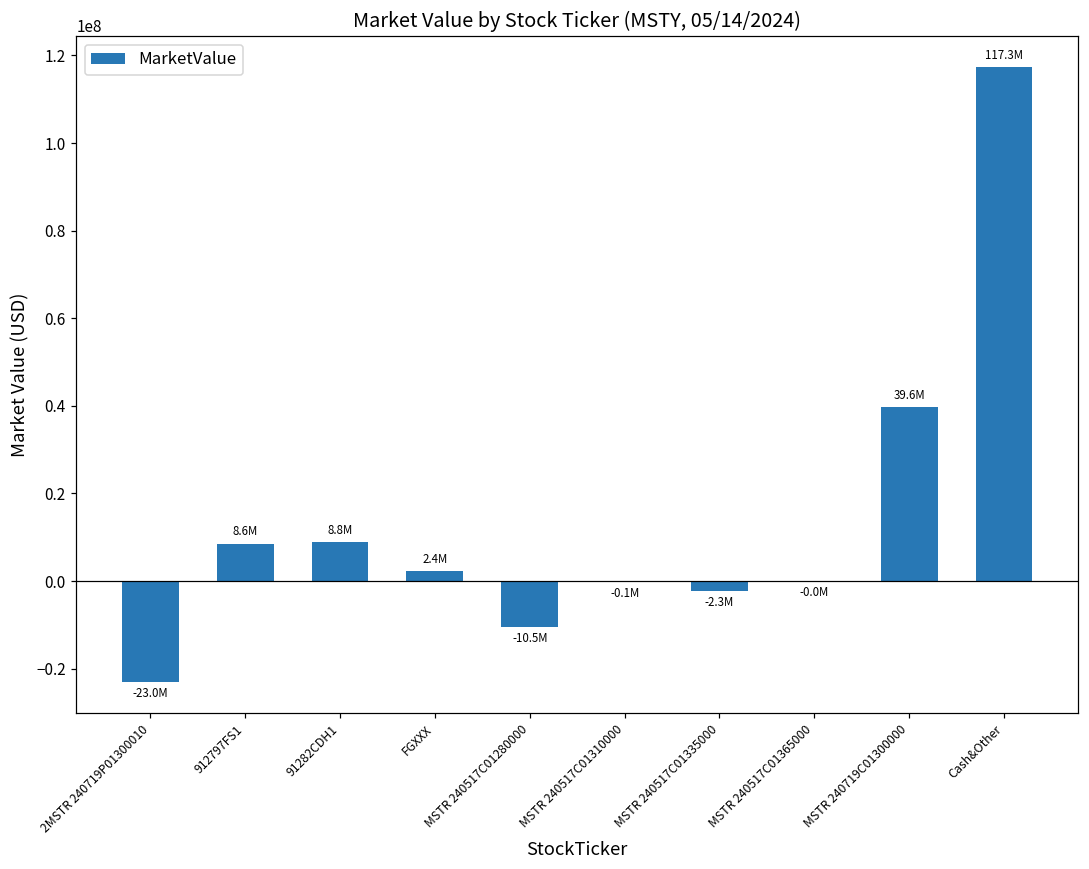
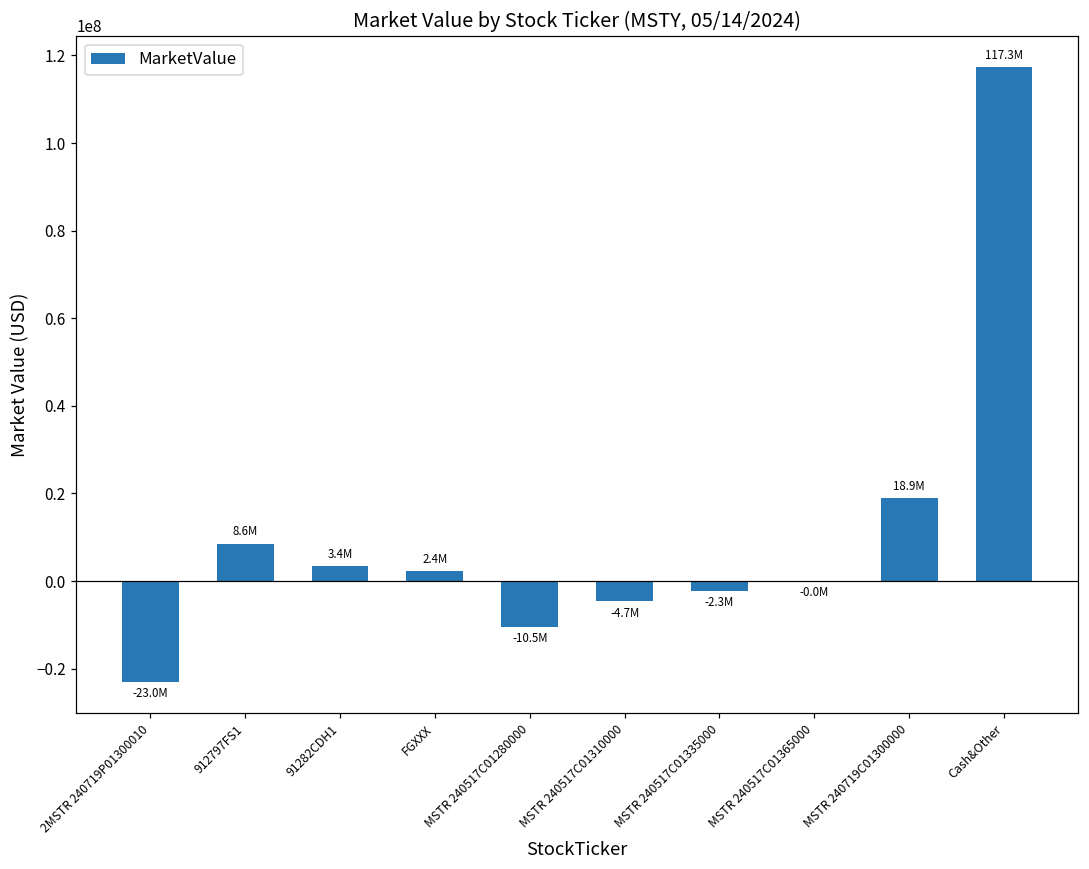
  {
    "2MSTR 240719P01300010": "-23.0M",
    "912797FS1": "8.6M",
-   "91282CDH1": "8.8M",
+   "91282CDH1": "3.4M",
    "FGXXX": "2.4M",
    "MSTR 240517C01280000": "-10.5M",
-   "MSTR 240517C01310000": "-0.1M",
+   "MSTR 240517C01310000": "-4.7M",
    "MSTR 240517C01335000": "-2.3M",
-   "MSTR 240719C01300000": "39.6M",
+   "MSTR 240719C01300000": "18.9M",
    "Cash&Other": "117.3M"
  }
